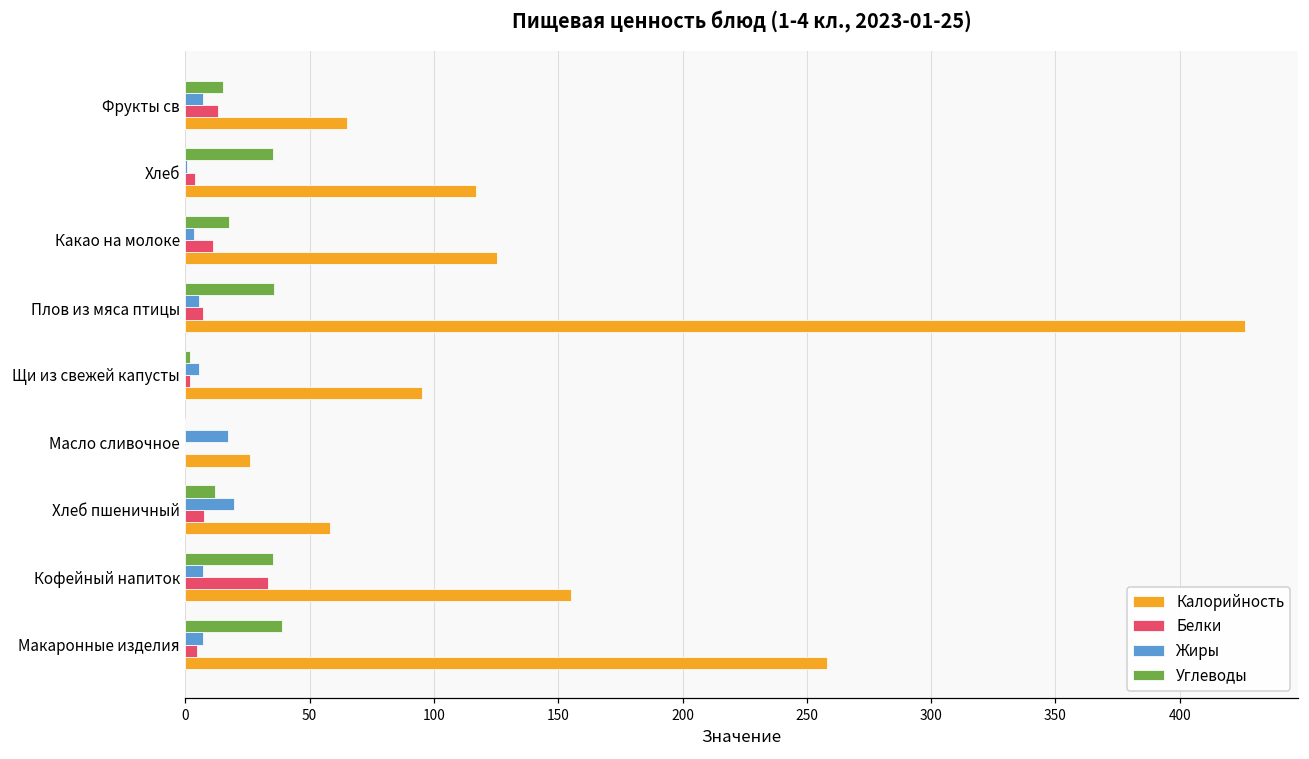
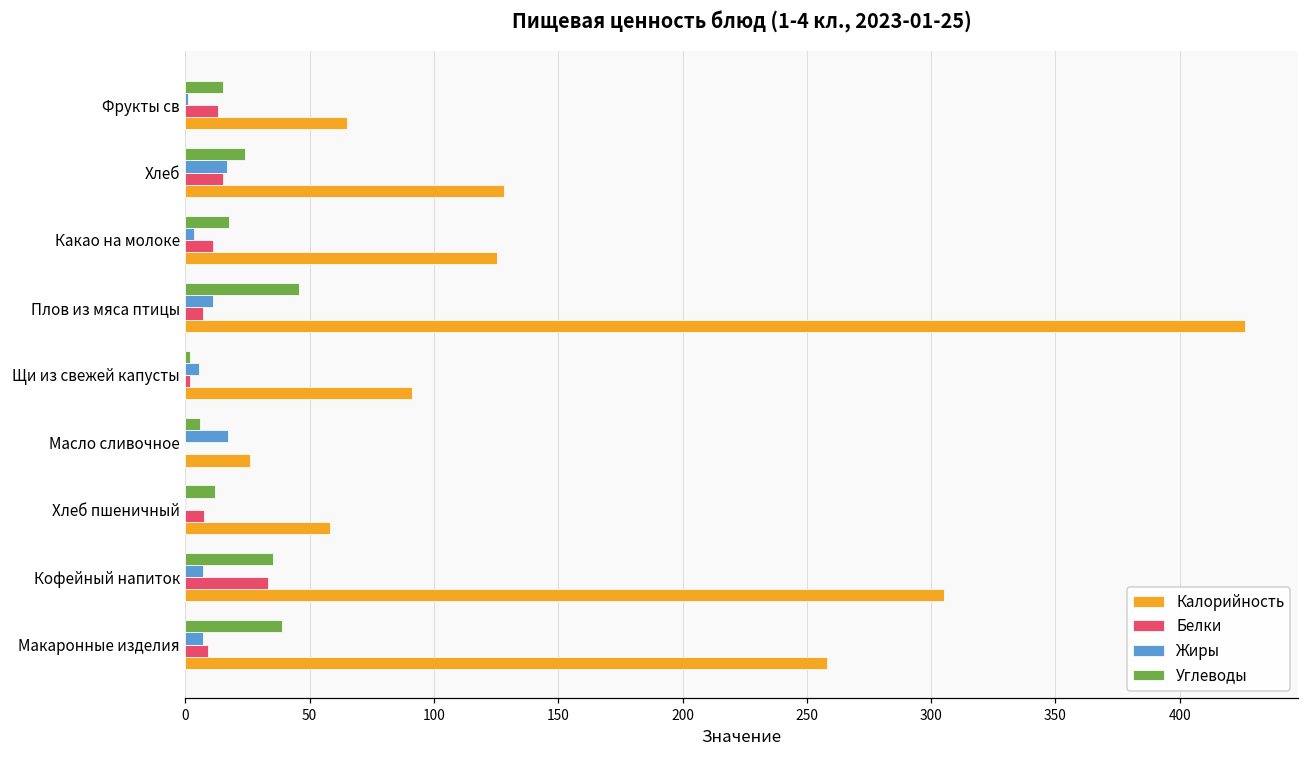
  {
    "Калорийность": {
      "Фрукты св": 65,
-     "Хлеб": 117,
+     "Хлеб": 128,
      "Какао на молоке": 125,
      "Плов из мяса птицы": 426,
-     "Щи из свежей капусты": 95,
+     "Щи из свежей капусты": 91,
      "Масло сливочное": 26,
      "Хлеб пшеничный": 58,
-     "Кофейный напиток": 155,
+     "Кофейный напиток": 305,
      "Макаронные изделия": 258
    },
    "Белки": {
      "Фрукты св": 13,
-     "Хлеб": 4,
+     "Хлеб": 15,
      "Какао на молоке": 11,
      "Плов из мяса птицы": 7,
      "Щи из свежей капусты": 2,
      "Масло сливочное": 0,
      "Хлеб пшеничный": 7,
      "Кофейный напиток": 33,
-     "Макаронные изделия": 5
+     "Макаронные изделия": 9
    },
    "Жиры": {
-     "Фрукты св": 7,
-     "Хлеб": 1,
+     "Фрукты св": 1,
+     "Хлеб": 17,
      "Какао на молоке": 4,
-     "Плов из мяса птицы": 5,
+     "Плов из мяса птицы": 11,
      "Щи из свежей капусты": 5,
      "Масло сливочное": 17,
-     "Хлеб пшеничный": 20,
+     "Хлеб пшеничный": 0,
      "Кофейный напиток": 7,
      "Макаронные изделия": 7
    },
    "Углеводы": {
      "Фрукты св": 15,
-     "Хлеб": 35,
+     "Хлеб": 24,
      "Какао на молоке": 18,
-     "Плов из мяса птицы": 36,
+     "Плов из мяса птицы": 46,
      "Щи из свежей капусты": 2,
-     "Масло сливочное": 0,
+     "Масло сливочное": 6,
      "Хлеб пшеничный": 12,
      "Кофейный напиток": 35,
      "Макаронные изделия": 39
    }
  }
